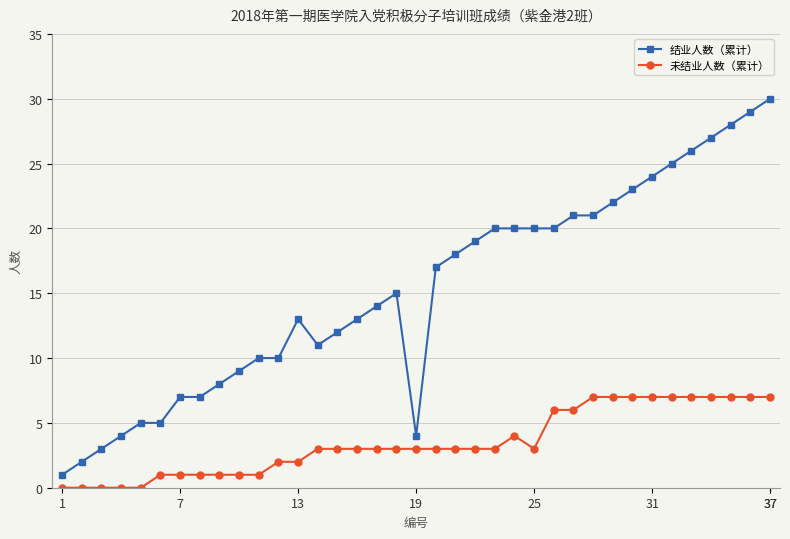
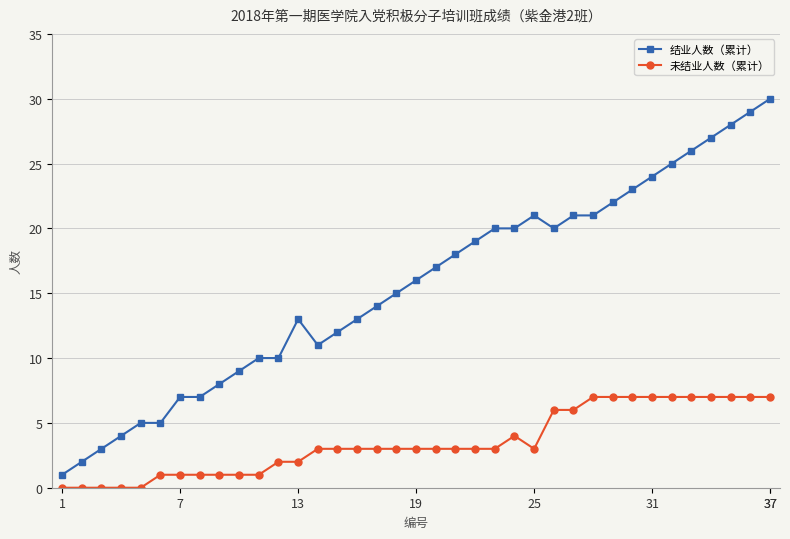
  {
    "结业人数（累计）": {
      "1": 1,
      "7": 7,
      "13": 13,
-     "19": 4,
-     "25": 20,
+     "19": 16,
+     "25": 21,
      "31": 24
    },
    "未结业人数（累计）": {
      "1": 0,
      "7": 1,
      "13": 2,
      "19": 3,
      "25": 3,
      "31": 7
    }
  }
